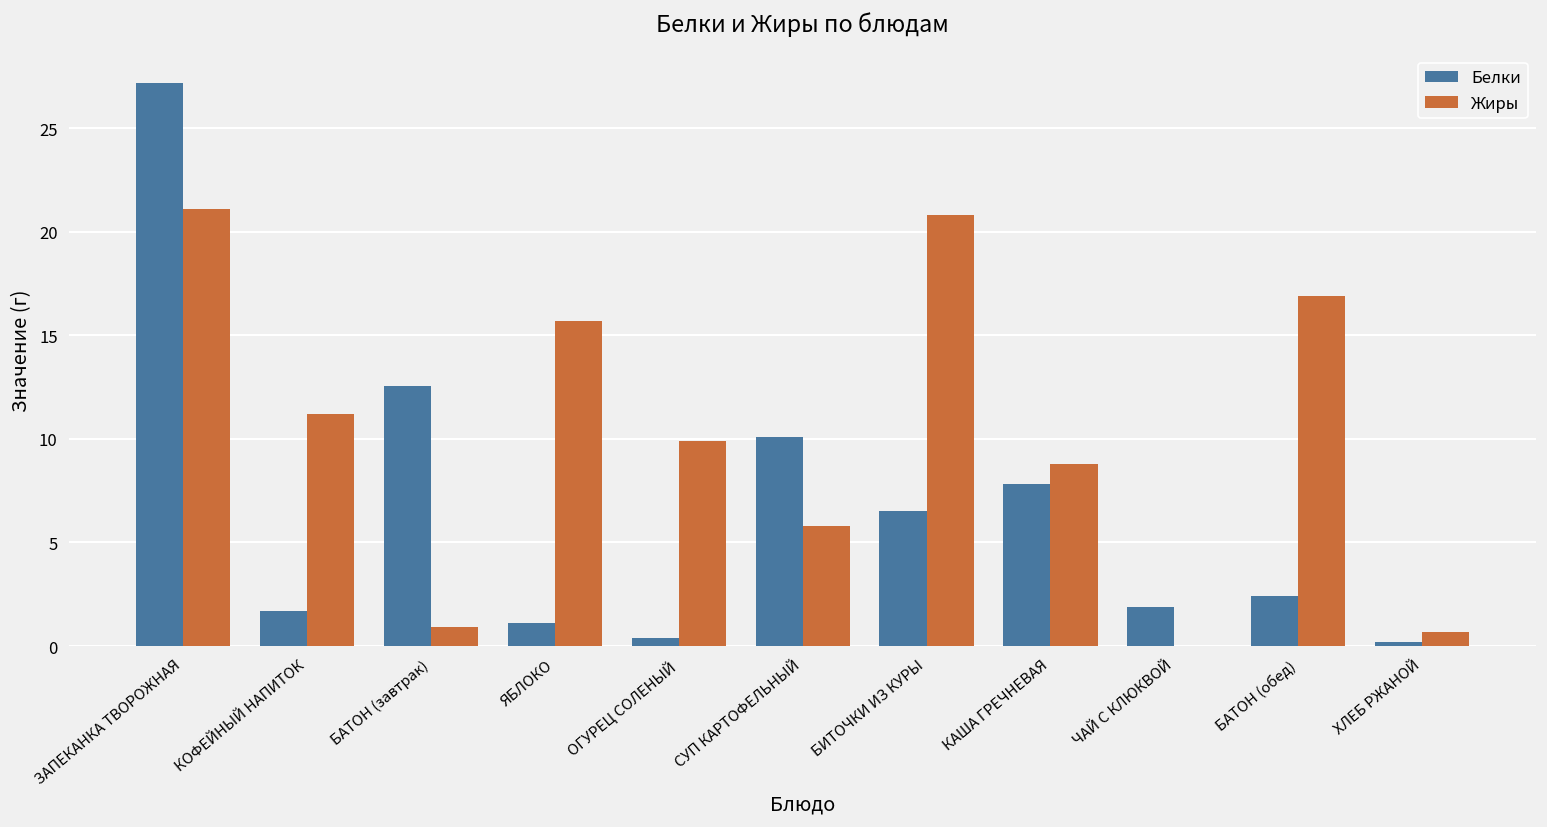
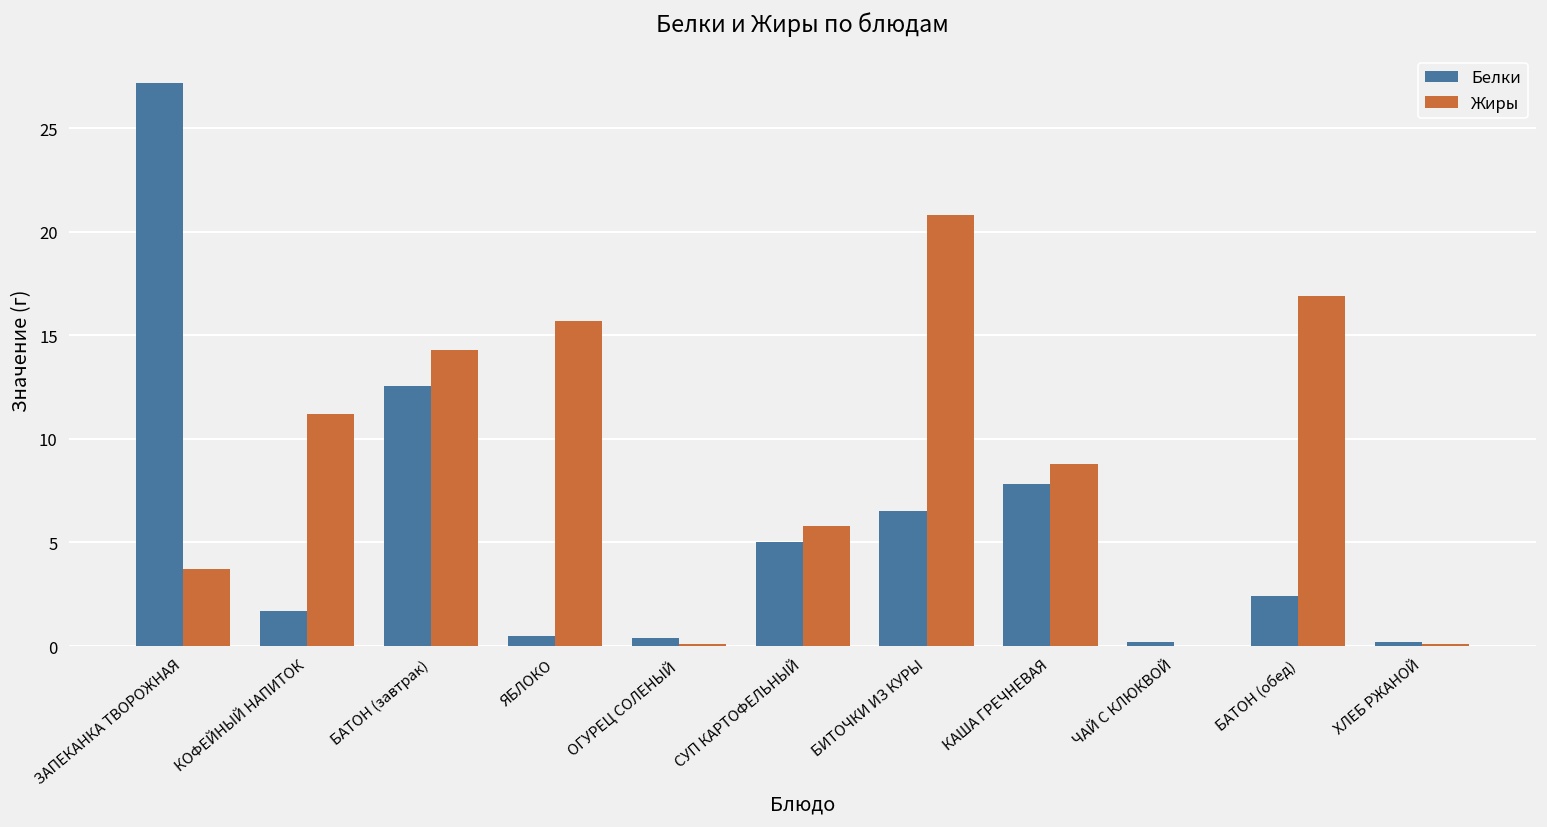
  {
    "Белки": {
      "ЗАПЕКАНКА ТВОРОЖНАЯ": 27.2,
      "КОФЕЙНЫЙ НАПИТОК": 1.7,
      "БАТОН (завтрак)": 12.5,
-     "ЯБЛОКО": 1.1,
+     "ЯБЛОКО": 0.5,
      "ОГУРЕЦ СОЛЕНЫЙ": 0.4,
-     "СУП КАРТОФЕЛЬНЫЙ": 10.1,
+     "СУП КАРТОФЕЛЬНЫЙ": 5.0,
      "БИТОЧКИ ИЗ КУРЫ": 6.5,
      "КАША ГРЕЧНЕВАЯ": 7.8,
-     "ЧАЙ С КЛЮКВОЙ": 1.9,
+     "ЧАЙ С КЛЮКВОЙ": 0.2,
      "БАТОН (обед)": 2.4,
      "ХЛЕБ РЖАНОЙ": 0.2
    },
    "Жиры": {
-     "ЗАПЕКАНКА ТВОРОЖНАЯ": 21.1,
+     "ЗАПЕКАНКА ТВОРОЖНАЯ": 3.7,
      "КОФЕЙНЫЙ НАПИТОК": 11.2,
-     "БАТОН (завтрак)": 0.9,
+     "БАТОН (завтрак)": 14.3,
      "ЯБЛОКО": 15.7,
-     "ОГУРЕЦ СОЛЕНЫЙ": 9.9,
+     "ОГУРЕЦ СОЛЕНЫЙ": 0.1,
      "СУП КАРТОФЕЛЬНЫЙ": 5.8,
      "БИТОЧКИ ИЗ КУРЫ": 20.8,
      "КАША ГРЕЧНЕВАЯ": 8.8,
      "ЧАЙ С КЛЮКВОЙ": 0.0,
      "БАТОН (обед)": 16.9,
-     "ХЛЕБ РЖАНОЙ": 0.7
+     "ХЛЕБ РЖАНОЙ": 0.1
    }
  }
